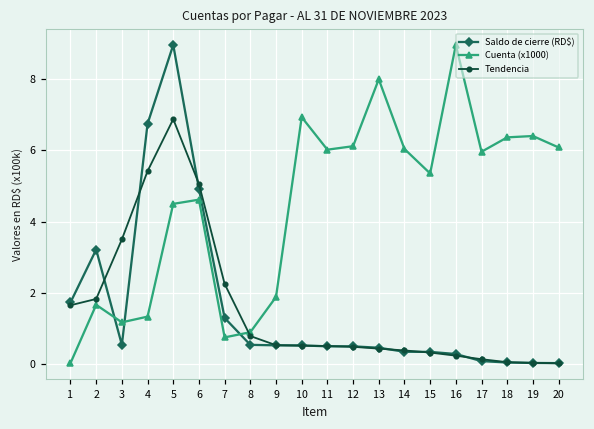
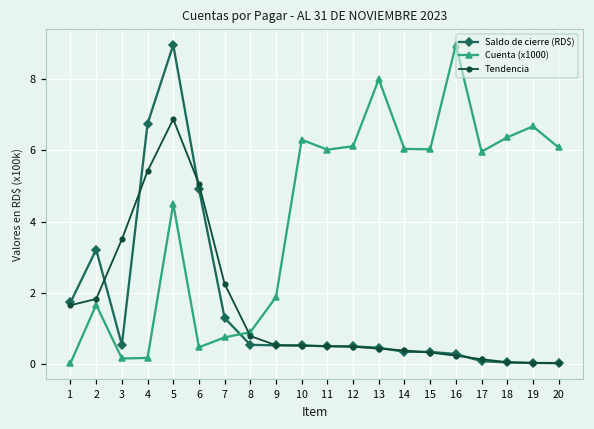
  {
    "Cuenta (x1000)": {
      "1": 0.0,
      "2": 1.7,
-     "3": 1.2,
-     "4": 1.3,
+     "3": 0.1,
+     "4": 0.2,
      "5": 4.5,
-     "6": 4.6,
+     "6": 0.5,
      "7": 0.7,
      "8": 0.9,
      "9": 1.9,
-     "10": 6.9,
+     "10": 6.3,
      "11": 6.0,
      "12": 6.1,
      "13": 8.0,
      "14": 6.0,
-     "15": 5.4,
+     "15": 6.0,
      "16": 9.0,
      "17": 6.0,
      "18": 6.4,
-     "19": 6.4,
+     "19": 6.7,
      "20": 6.1
    }
  }
